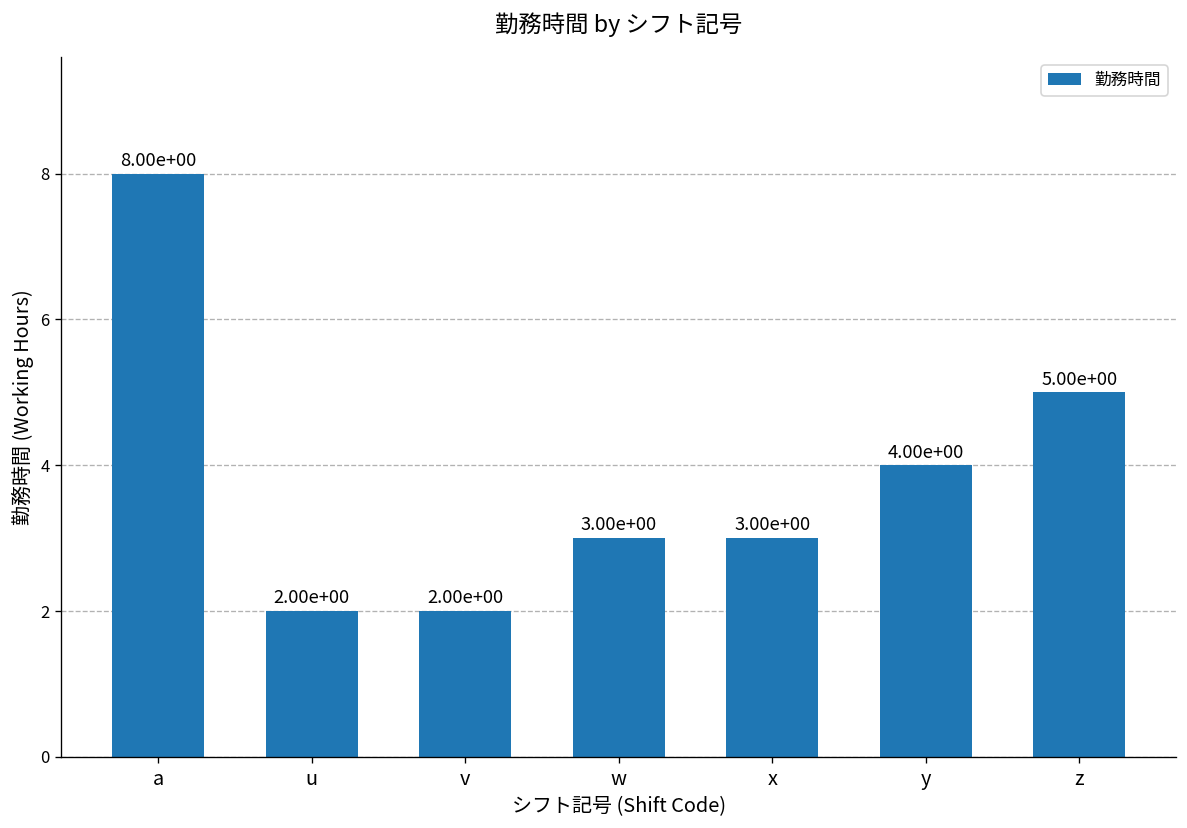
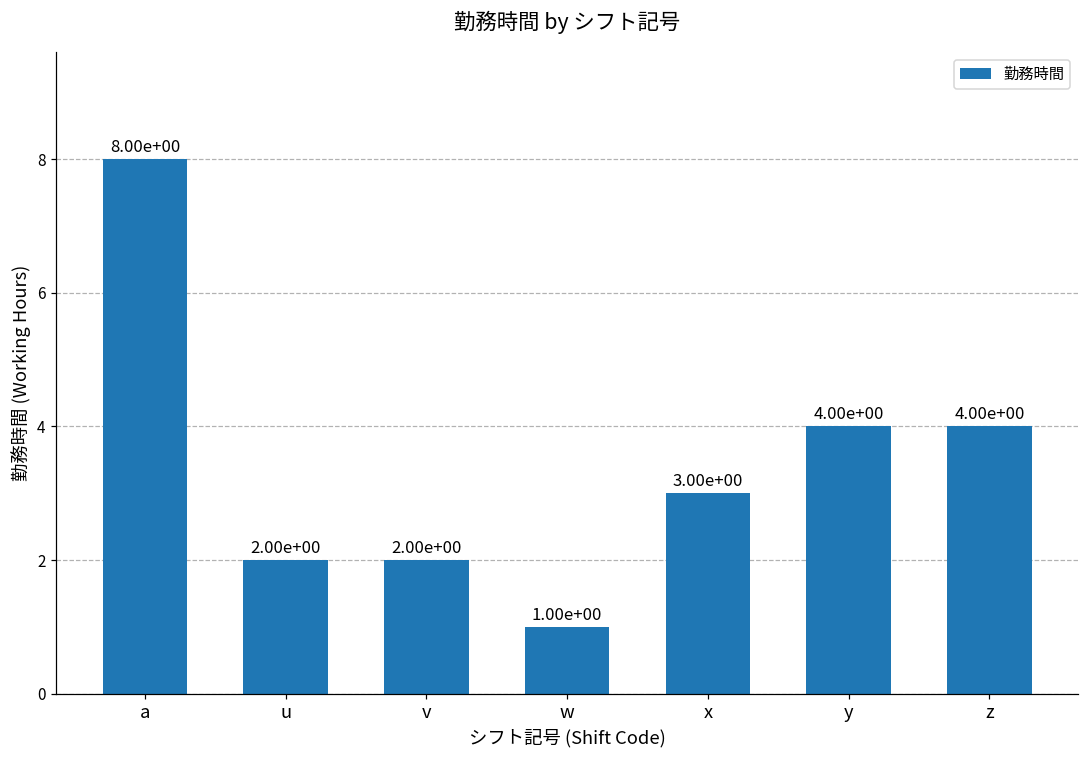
  {
    "a": "8.00e+00",
    "u": "2.00e+00",
    "v": "2.00e+00",
-   "w": "3.00e+00",
+   "w": "1.00e+00",
    "x": "3.00e+00",
    "y": "4.00e+00",
-   "z": "5.00e+00"
+   "z": "4.00e+00"
  }
